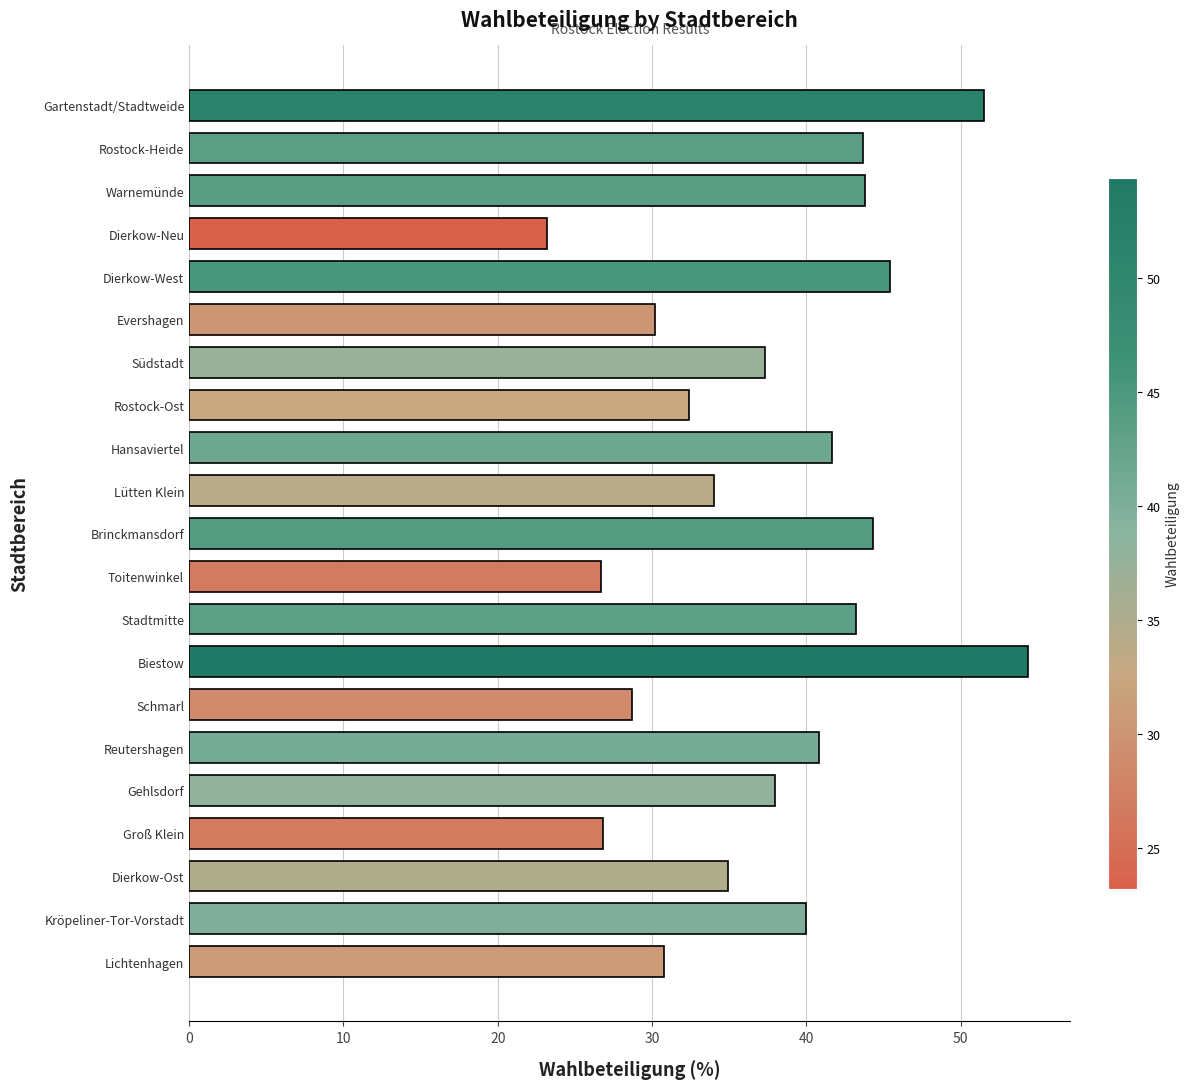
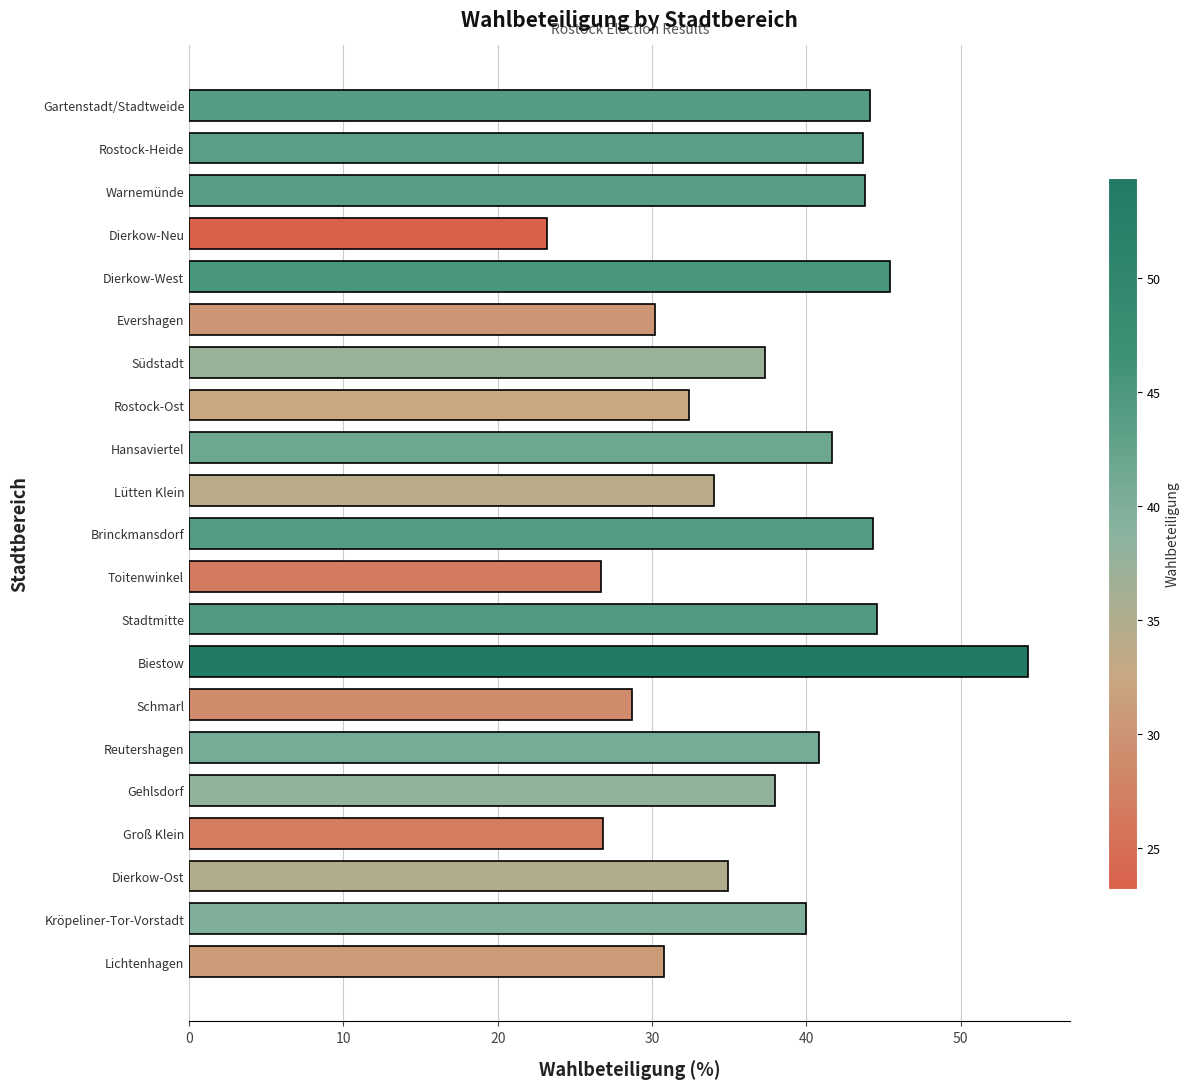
  {
-   "Gartenstadt/Stadtweide": 51.5,
+   "Gartenstadt/Stadtweide": 44.1,
    "Rostock-Heide": 43.7,
    "Warnemünde": 43.8,
    "Dierkow-Neu": 23.2,
    "Dierkow-West": 45.4,
    "Evershagen": 30.2,
    "Südstadt": 37.3,
    "Rostock-Ost": 32.4,
    "Hansaviertel": 41.7,
    "Lütten Klein": 34.0,
    "Brinckmansdorf": 44.3,
    "Toitenwinkel": 26.7,
-   "Stadtmitte": 43.2,
+   "Stadtmitte": 44.6,
    "Biestow": 54.4,
    "Schmarl": 28.7,
    "Reutershagen": 40.8,
    "Gehlsdorf": 38.0,
    "Groß Klein": 26.8,
    "Dierkow-Ost": 34.9,
    "Kröpeliner-Tor-Vorstadt": 40.0,
    "Lichtenhagen": 30.8
  }
